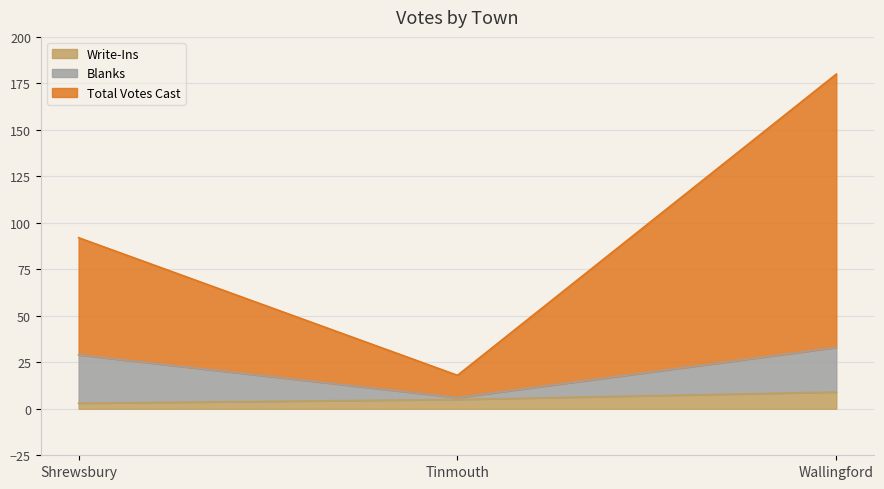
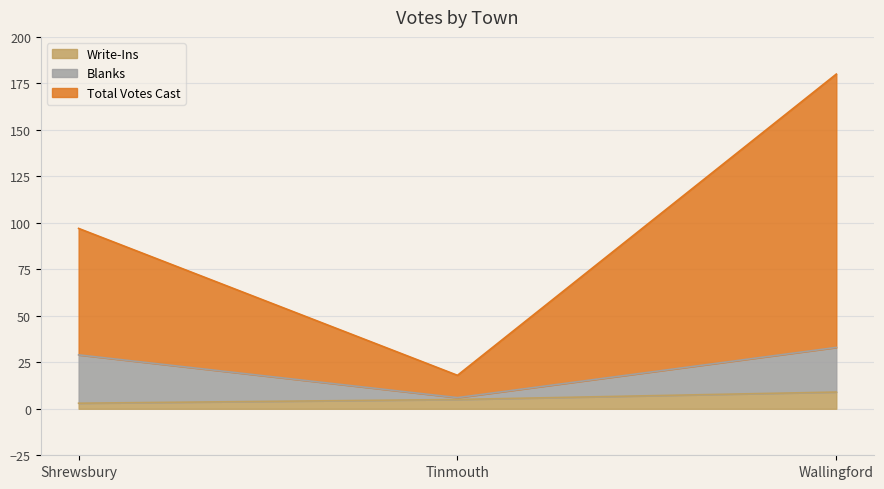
  {
    "Write-Ins": {
      "Shrewsbury": 3,
      "Wallingford": 9
    },
    "Blanks": {
      "Shrewsbury": 26,
      "Wallingford": 24
    },
    "Total Votes Cast": {
-     "Shrewsbury": 63,
+     "Shrewsbury": 68,
      "Tinmouth": 12,
      "Wallingford": 147
    }
  }
